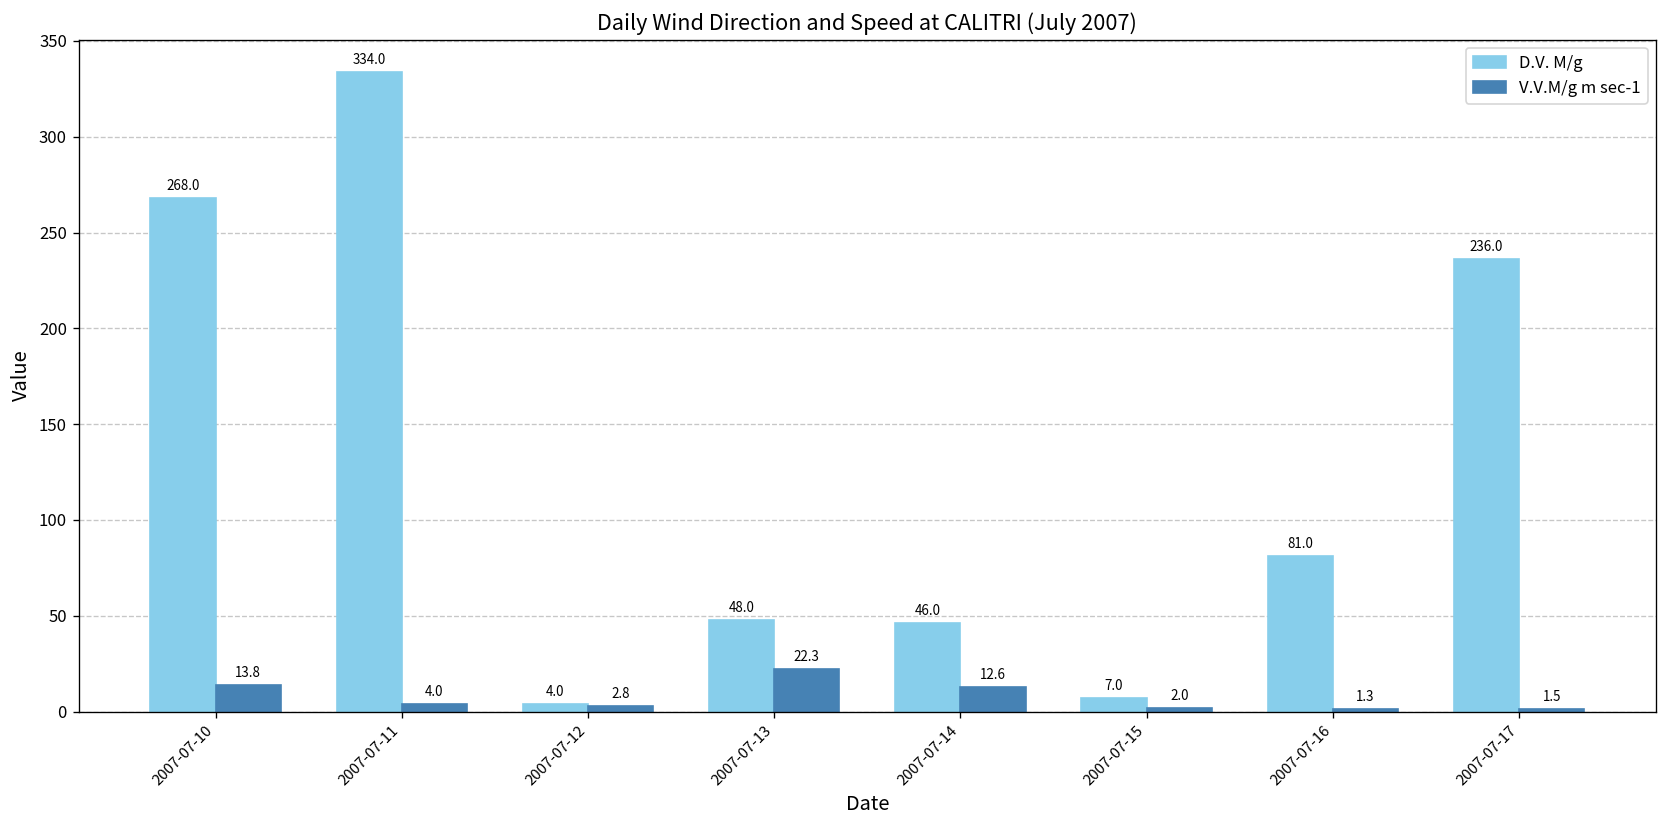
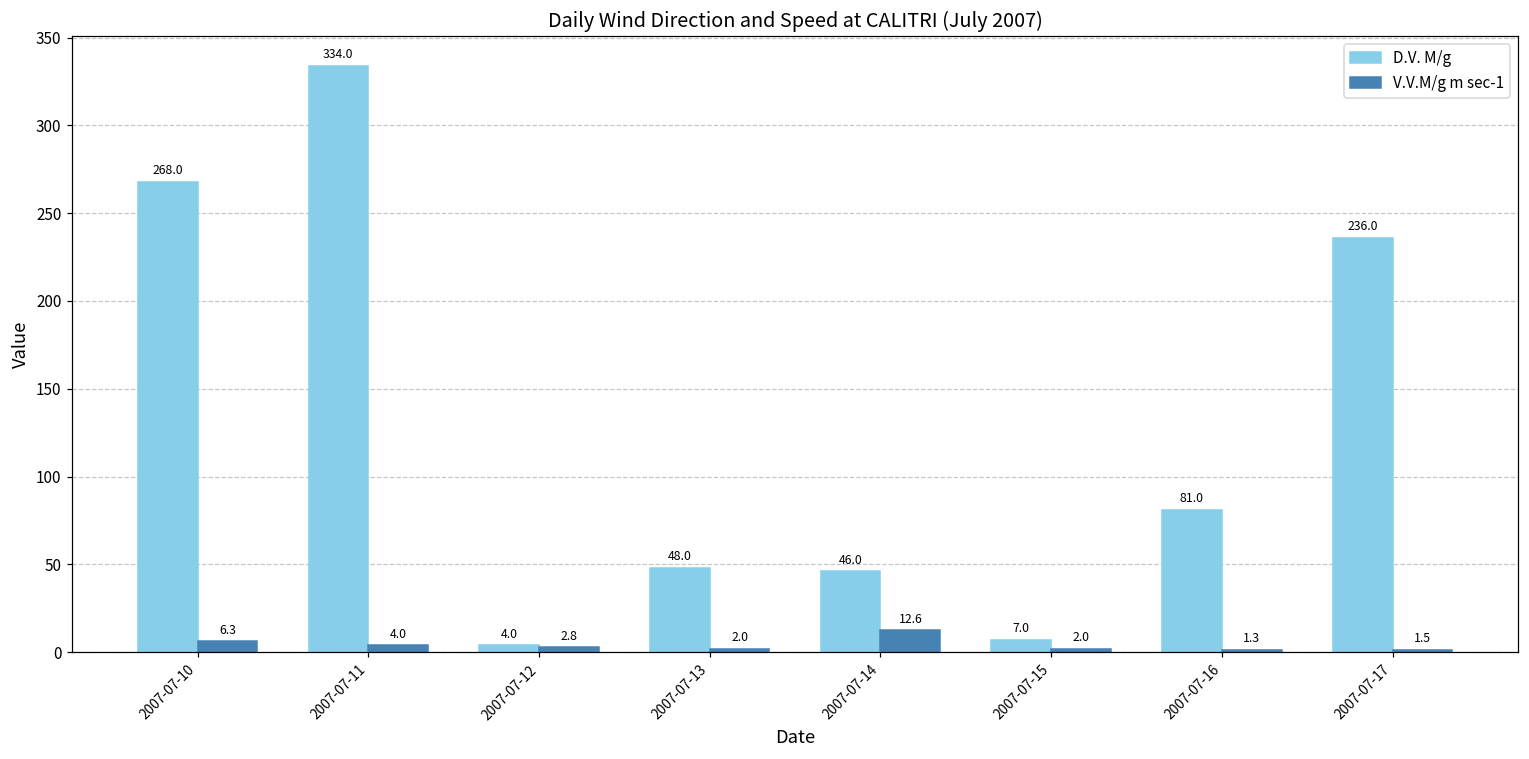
  {
    "D.V. M/g": {
      "2007-07-10": 268.0,
      "2007-07-11": 334.0,
      "2007-07-12": 4.0,
      "2007-07-13": 48.0,
      "2007-07-14": 46.0,
      "2007-07-15": 7.0,
      "2007-07-16": 81.0,
      "2007-07-17": 236.0
    },
    "V.V.M/g m sec-1": {
-     "2007-07-10": 13.8,
+     "2007-07-10": 6.3,
      "2007-07-11": 4.0,
      "2007-07-12": 2.8,
-     "2007-07-13": 22.3,
+     "2007-07-13": 2.0,
      "2007-07-14": 12.6,
      "2007-07-15": 2.0,
      "2007-07-16": 1.3,
      "2007-07-17": 1.5
    }
  }
